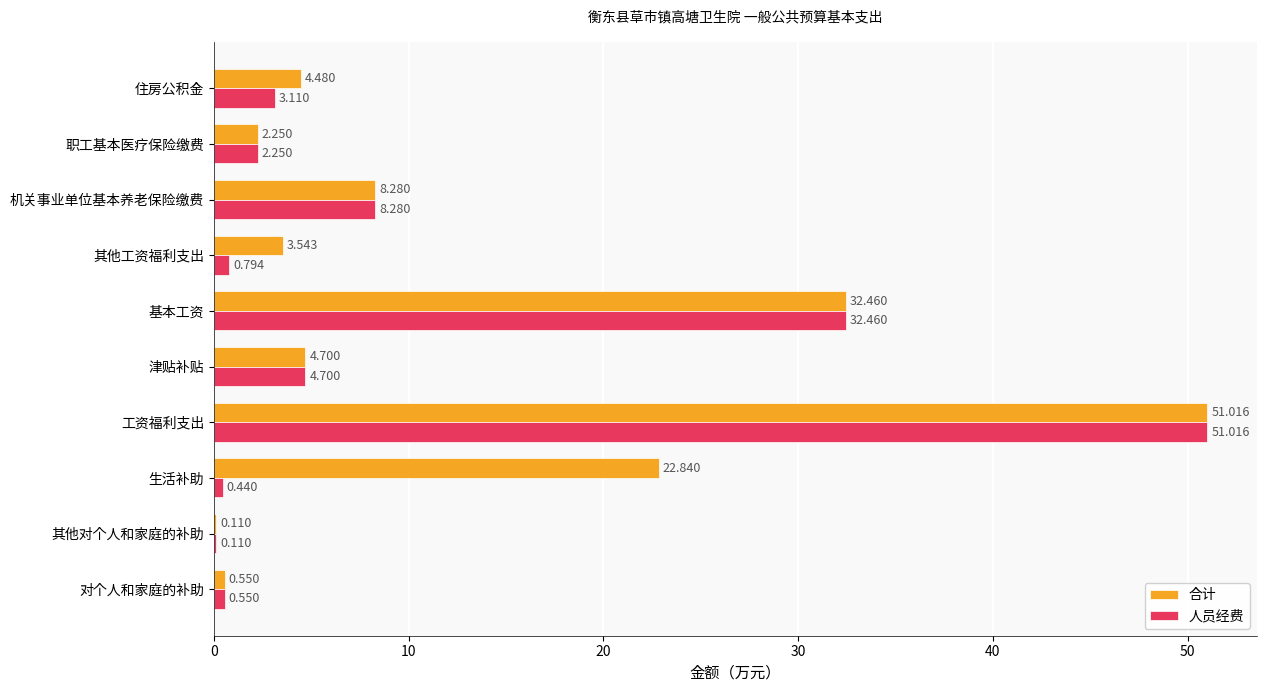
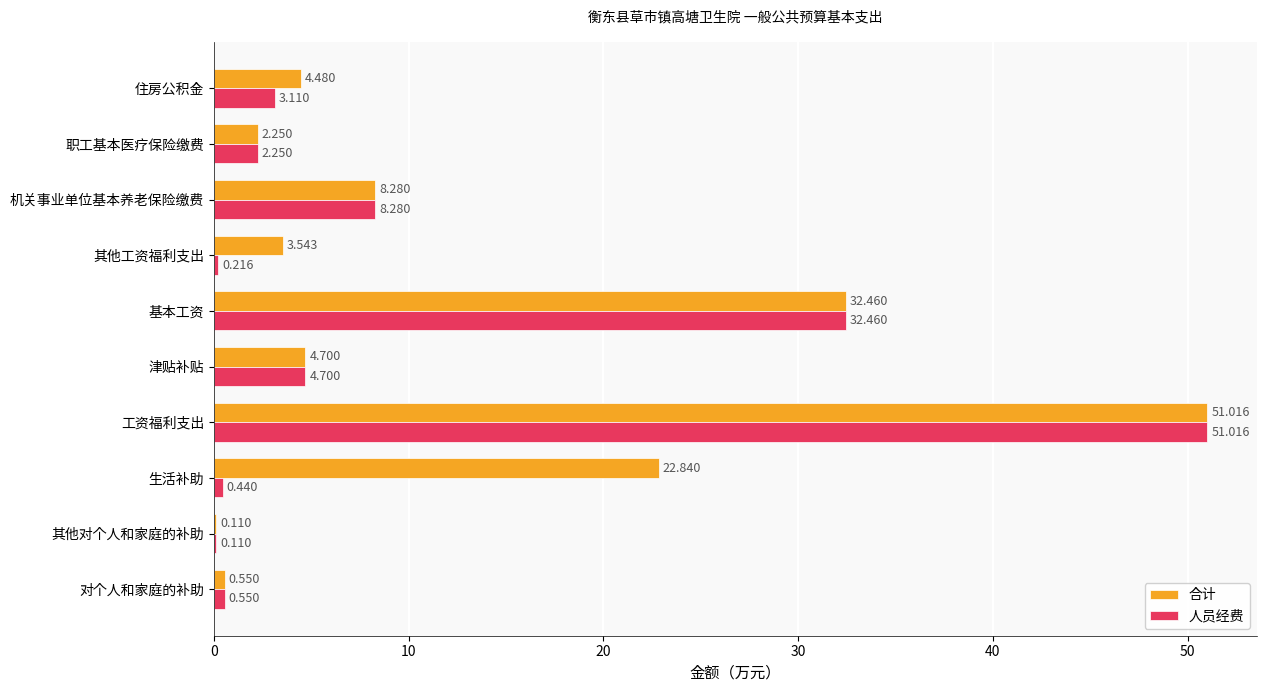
  {
    "合计": {
      "住房公积金": 4.480,
      "职工基本医疗保险缴费": 2.250,
      "机关事业单位基本养老保险缴费": 8.280,
      "其他工资福利支出": 3.543,
      "基本工资": 32.460,
      "津贴补贴": 4.700,
      "工资福利支出": 51.016,
      "生活补助": 22.840,
      "其他对个人和家庭的补助": 0.110,
      "对个人和家庭的补助": 0.550
    },
    "人员经费": {
      "住房公积金": 3.110,
      "职工基本医疗保险缴费": 2.250,
      "机关事业单位基本养老保险缴费": 8.280,
-     "其他工资福利支出": 0.794,
+     "其他工资福利支出": 0.216,
      "基本工资": 32.460,
      "津贴补贴": 4.700,
      "工资福利支出": 51.016,
      "生活补助": 0.440,
      "其他对个人和家庭的补助": 0.110,
      "对个人和家庭的补助": 0.550
    }
  }
